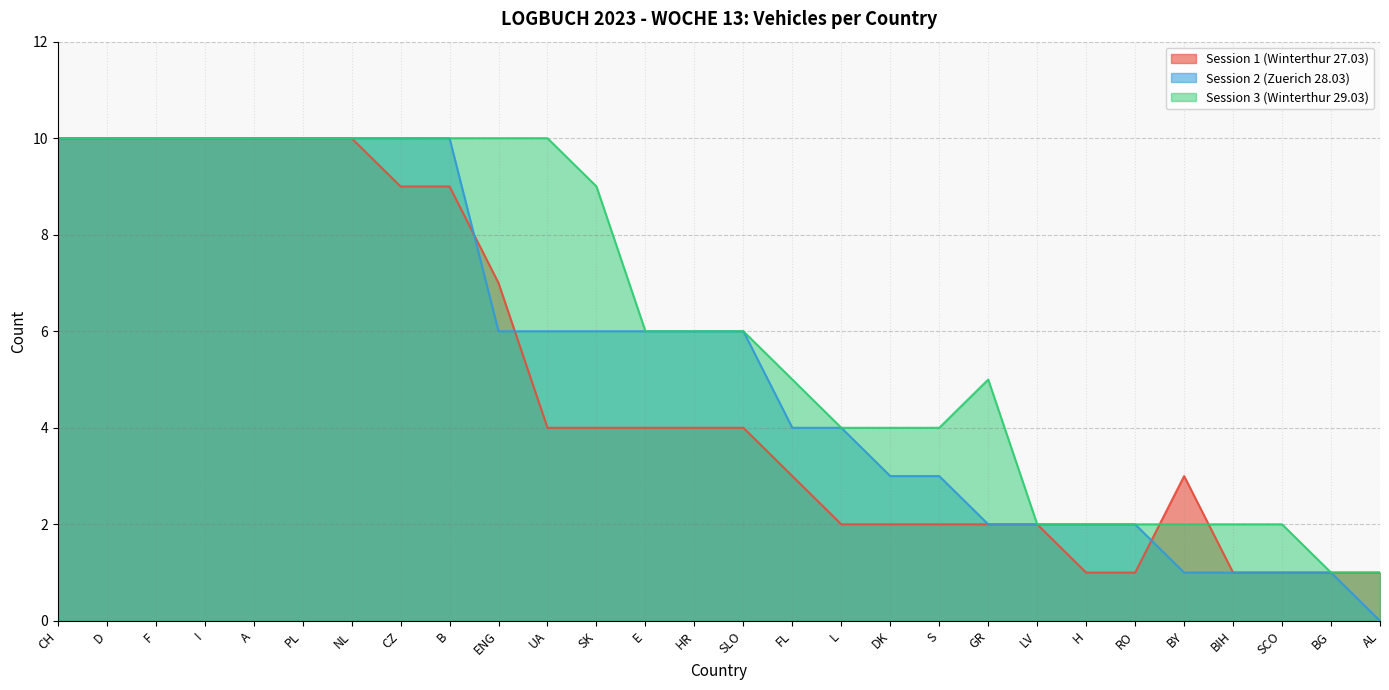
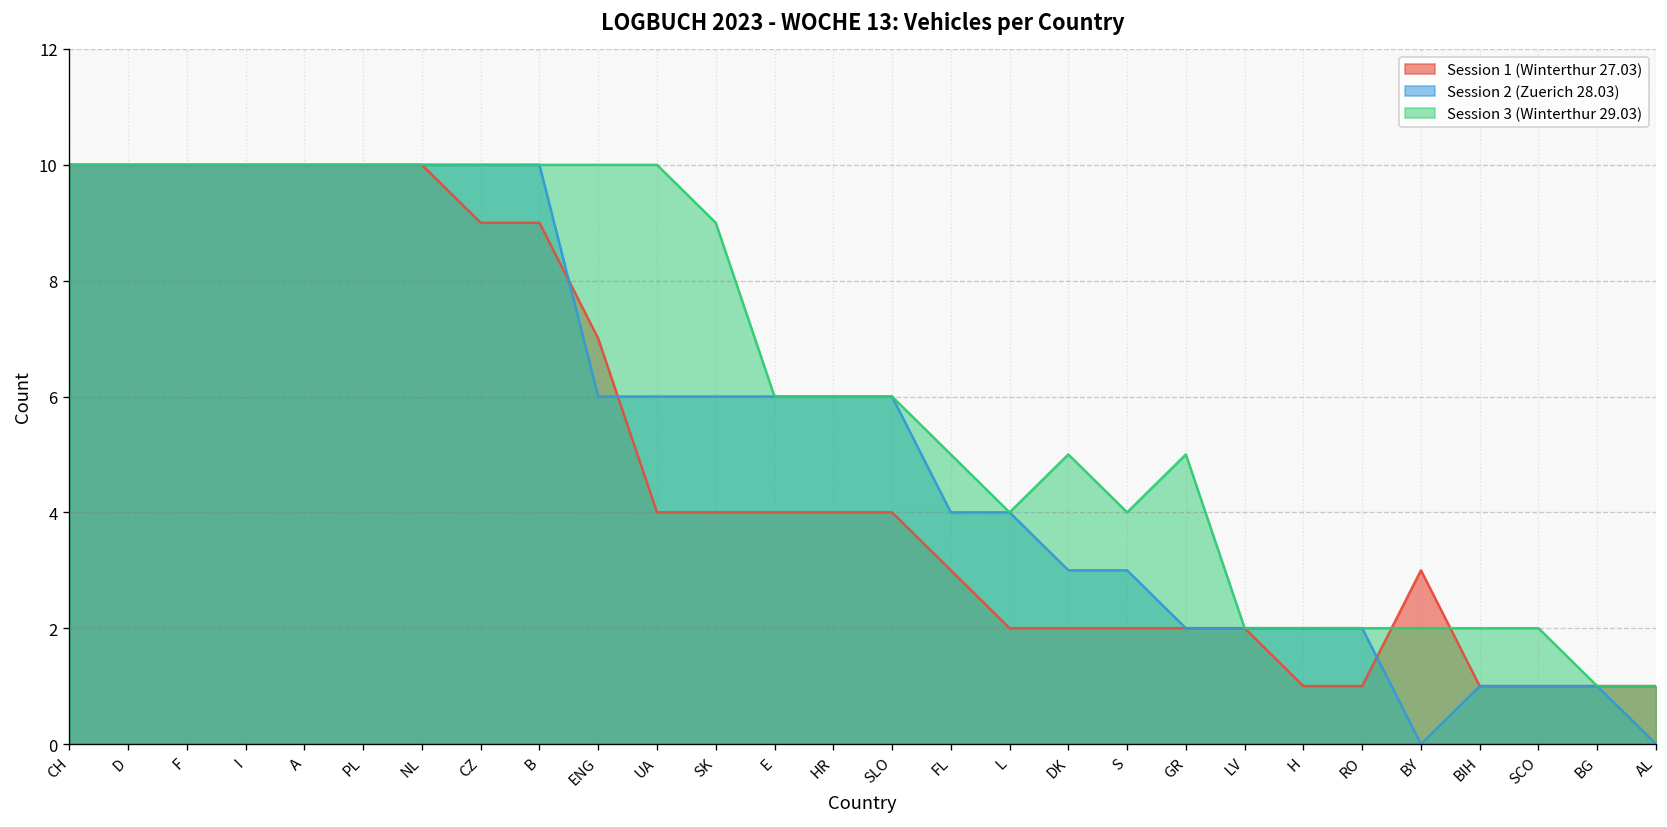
  {
    "Session 1 (Winterthur 27.03)": {
      "CZ": 9,
      "B": 9,
      "ENG": 7,
      "UA": 4,
      "SK": 4,
      "E": 4,
      "HR": 4,
      "SLO": 4,
      "FL": 3,
      "L": 2,
      "DK": 2,
      "S": 2,
      "H": 1,
      "RO": 1,
      "BY": 3
    },
    "Session 2 (Zuerich 28.03)": {
      "ENG": 6,
      "UA": 6,
      "SK": 6,
      "FL": 4,
      "DK": 3,
      "S": 3,
-     "BY": 1,
+     "BY": 0,
      "AL": 0
    },
    "Session 3 (Winterthur 29.03)": {
      "ENG": 10,
      "UA": 10,
      "SK": 9,
      "FL": 5,
-     "DK": 4,
+     "DK": 5,
      "S": 4,
      "GR": 5,
      "BY": 2,
      "BIH": 2,
      "SCO": 2
    }
  }
